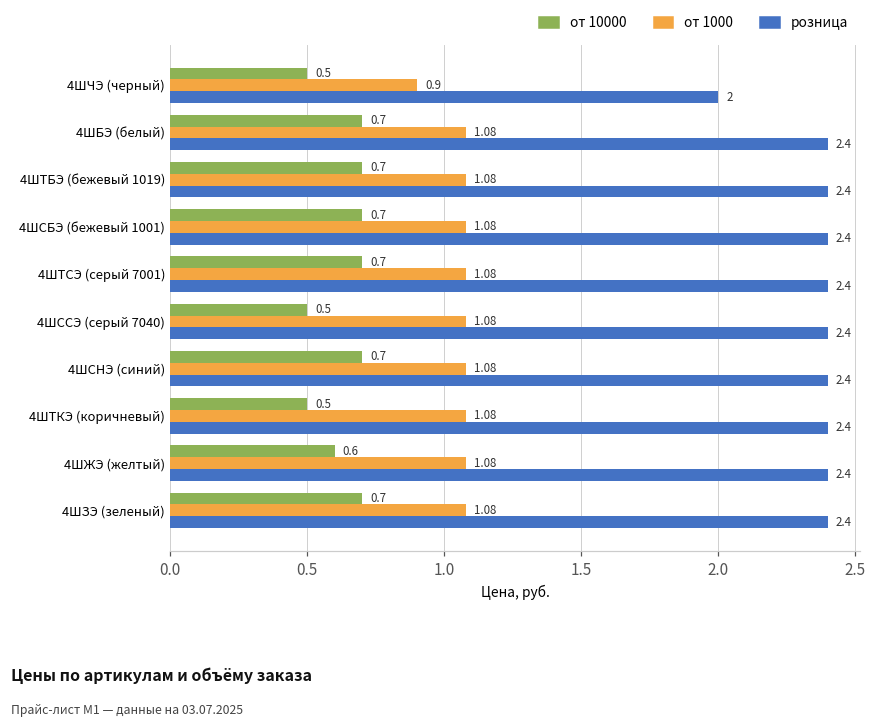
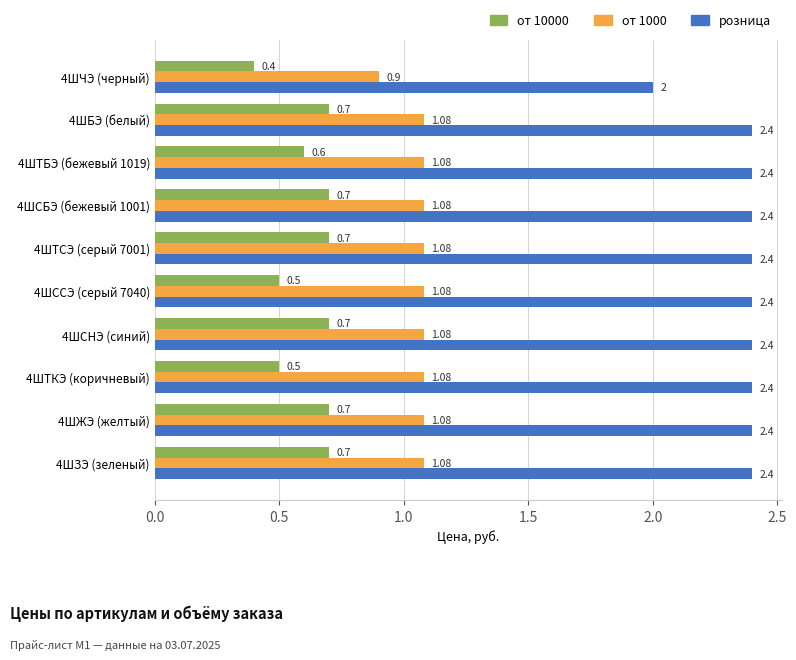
  {
    "от 10000": {
-     "4ШЧЭ (черный)": 0.5,
+     "4ШЧЭ (черный)": 0.4,
      "4ШБЭ (белый)": 0.7,
-     "4ШТБЭ (бежевый 1019)": 0.7,
+     "4ШТБЭ (бежевый 1019)": 0.6,
      "4ШСБЭ (бежевый 1001)": 0.7,
      "4ШТСЭ (серый 7001)": 0.7,
      "4ШССЭ (серый 7040)": 0.5,
      "4ШСНЭ (синий)": 0.7,
      "4ШТКЭ (коричневый)": 0.5,
-     "4ШЖЭ (желтый)": 0.6,
+     "4ШЖЭ (желтый)": 0.7,
      "4ШЗЭ (зеленый)": 0.7
    },
    "от 1000": {
      "4ШЧЭ (черный)": 0.9,
      "4ШБЭ (белый)": 1.08,
      "4ШТБЭ (бежевый 1019)": 1.08,
      "4ШСБЭ (бежевый 1001)": 1.08,
      "4ШТСЭ (серый 7001)": 1.08,
      "4ШССЭ (серый 7040)": 1.08,
      "4ШСНЭ (синий)": 1.08,
      "4ШТКЭ (коричневый)": 1.08,
      "4ШЖЭ (желтый)": 1.08,
      "4ШЗЭ (зеленый)": 1.08
    },
    "розница": {
      "4ШЧЭ (черный)": 2,
      "4ШБЭ (белый)": 2.4,
      "4ШТБЭ (бежевый 1019)": 2.4,
      "4ШСБЭ (бежевый 1001)": 2.4,
      "4ШТСЭ (серый 7001)": 2.4,
      "4ШССЭ (серый 7040)": 2.4,
      "4ШСНЭ (синий)": 2.4,
      "4ШТКЭ (коричневый)": 2.4,
      "4ШЖЭ (желтый)": 2.4,
      "4ШЗЭ (зеленый)": 2.4
    }
  }
